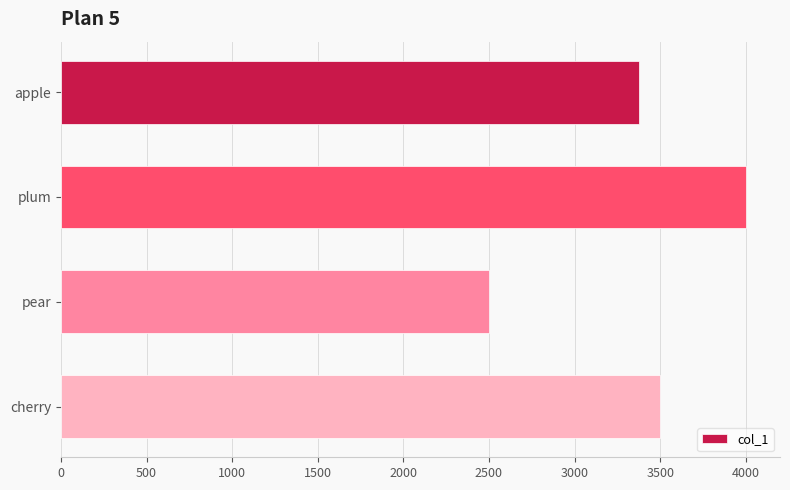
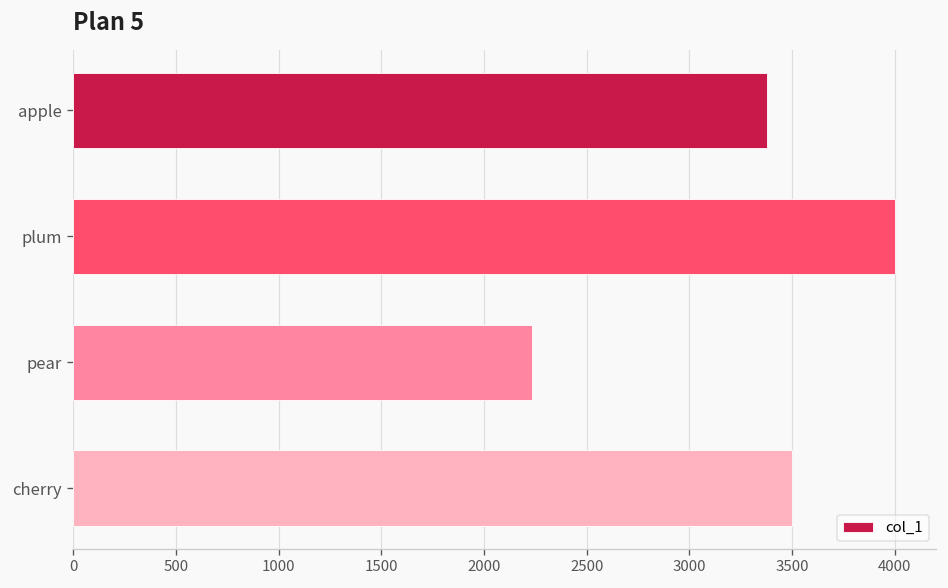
  {
    "apple": 3380,
    "plum": 4000,
-   "pear": 2500,
+   "pear": 2230,
    "cherry": 3500
  }
